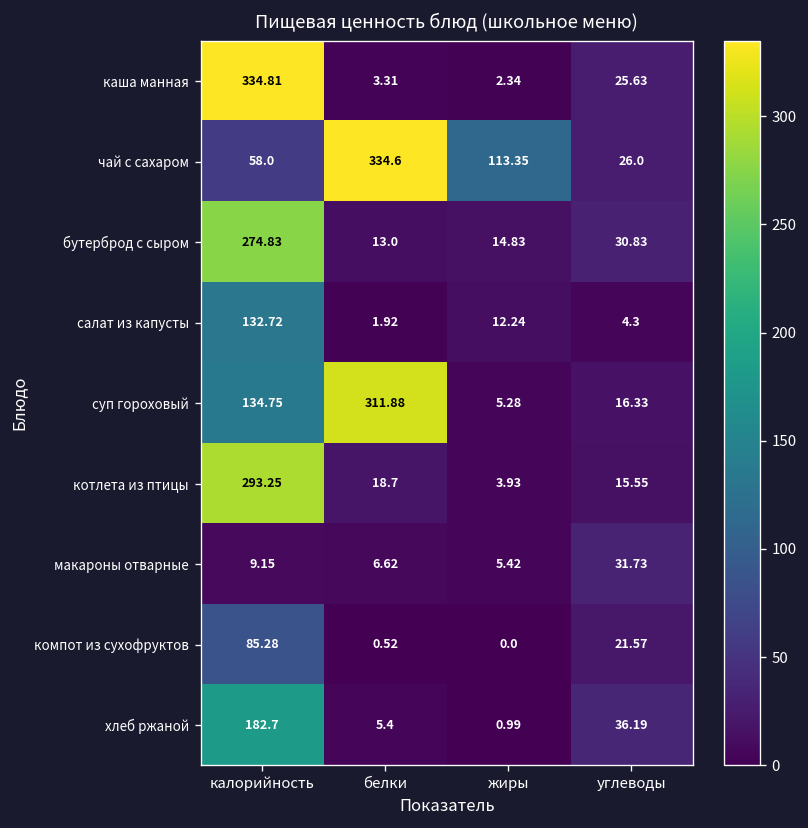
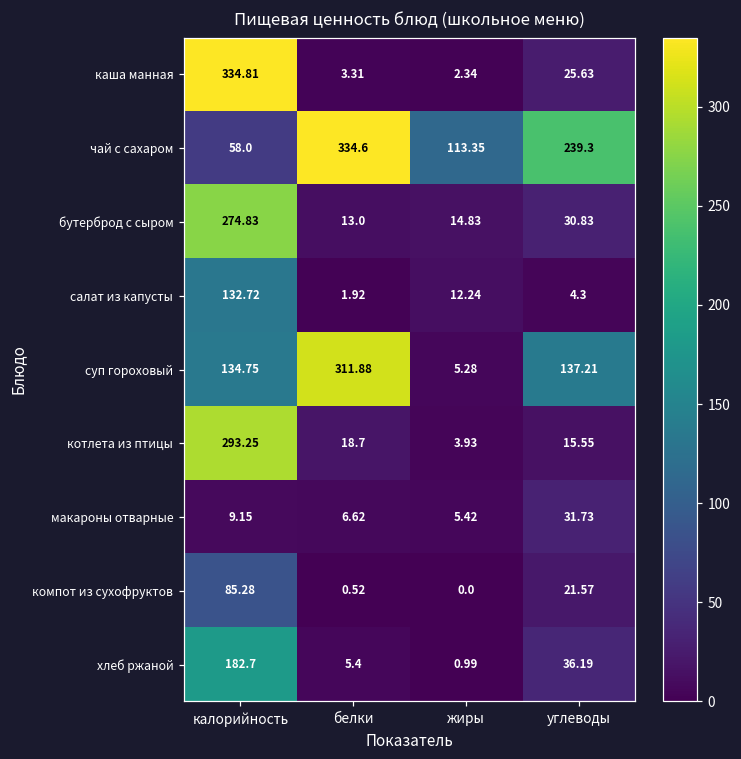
  {
    "каша манная": {
      "калорийность": 334.81,
      "белки": 3.31,
      "жиры": 2.34,
      "углеводы": 25.63
    },
    "чай с сахаром": {
      "калорийность": 58.0,
      "белки": 334.6,
      "жиры": 113.35,
-     "углеводы": 26.0
+     "углеводы": 239.3
    },
    "бутерброд с сыром": {
      "калорийность": 274.83,
      "белки": 13.0,
      "жиры": 14.83,
      "углеводы": 30.83
    },
    "салат из капусты": {
      "калорийность": 132.72,
      "белки": 1.92,
      "жиры": 12.24,
      "углеводы": 4.3
    },
    "суп гороховый": {
      "калорийность": 134.75,
      "белки": 311.88,
      "жиры": 5.28,
-     "углеводы": 16.33
+     "углеводы": 137.21
    },
    "котлета из птицы": {
      "калорийность": 293.25,
      "белки": 18.7,
      "жиры": 3.93,
      "углеводы": 15.55
    },
    "макароны отварные": {
      "калорийность": 9.15,
      "белки": 6.62,
      "жиры": 5.42,
      "углеводы": 31.73
    },
    "компот из сухофруктов": {
      "калорийность": 85.28,
      "белки": 0.52,
      "жиры": 0.0,
      "углеводы": 21.57
    },
    "хлеб ржаной": {
      "калорийность": 182.7,
      "белки": 5.4,
      "жиры": 0.99,
      "углеводы": 36.19
    }
  }
